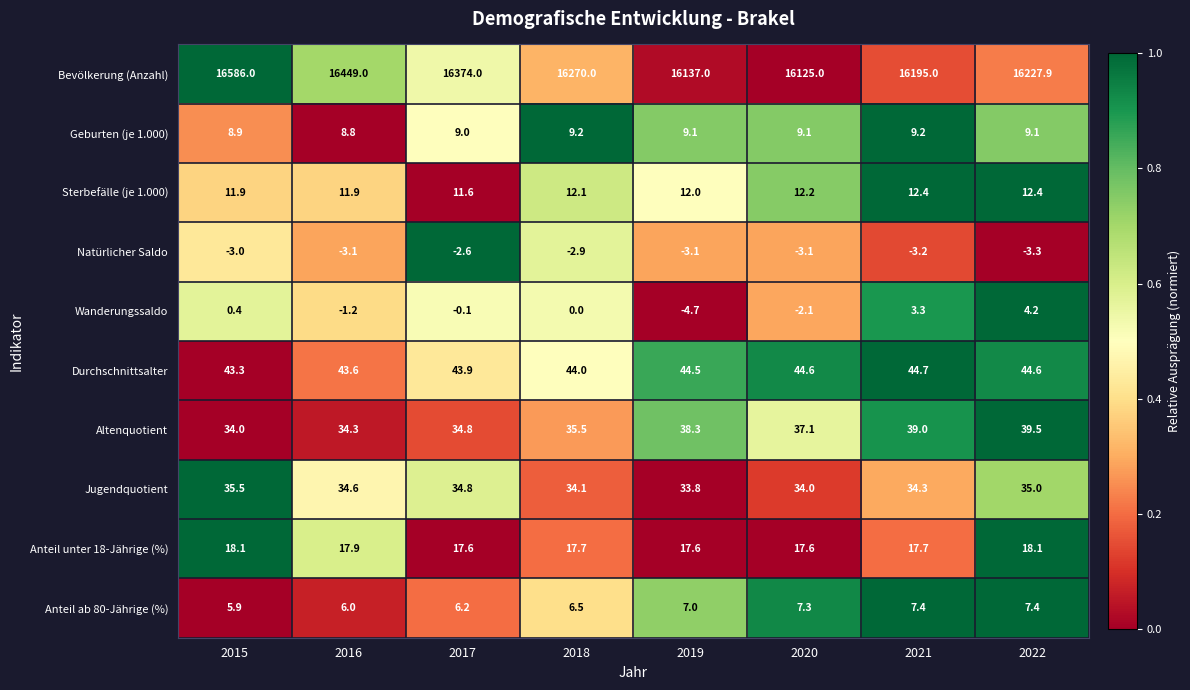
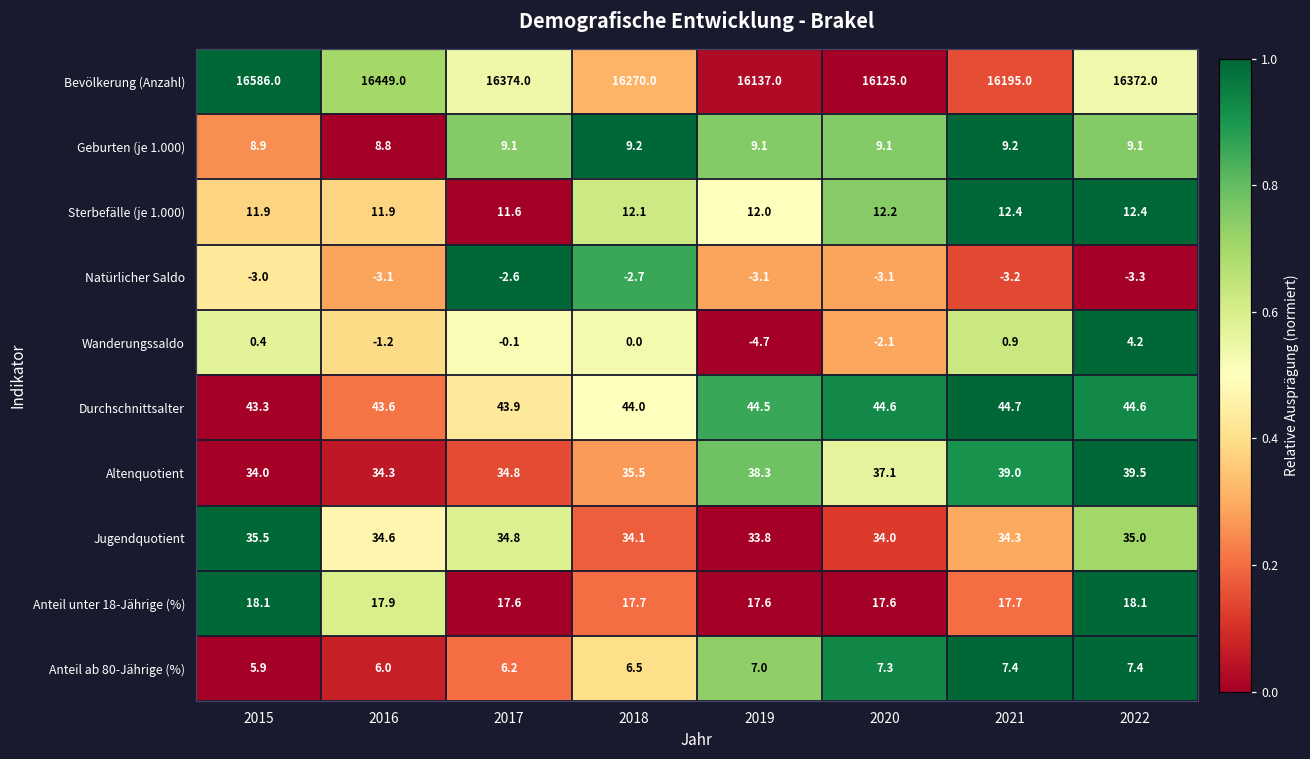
  {
    "Bevölkerung (Anzahl)": {
      "2015": 16586.0,
      "2016": 16449.0,
      "2017": 16374.0,
      "2018": 16270.0,
      "2019": 16137.0,
      "2020": 16125.0,
      "2021": 16195.0,
-     "2022": 16227.9
+     "2022": 16372.0
    },
    "Geburten (je 1.000)": {
      "2015": 8.9,
      "2016": 8.8,
-     "2017": 9.0,
+     "2017": 9.1,
      "2018": 9.2,
      "2019": 9.1,
      "2020": 9.1,
      "2021": 9.2,
      "2022": 9.1
    },
    "Sterbefälle (je 1.000)": {
      "2015": 11.9,
      "2016": 11.9,
      "2017": 11.6,
      "2018": 12.1,
      "2019": 12.0,
      "2020": 12.2,
      "2021": 12.4,
      "2022": 12.4
    },
    "Natürlicher Saldo": {
      "2015": -3.0,
      "2016": -3.1,
      "2017": -2.6,
-     "2018": -2.9,
+     "2018": -2.7,
      "2019": -3.1,
      "2020": -3.1,
      "2021": -3.2,
      "2022": -3.3
    },
    "Wanderungssaldo": {
      "2015": 0.4,
      "2016": -1.2,
      "2017": -0.1,
      "2018": 0.0,
      "2019": -4.7,
      "2020": -2.1,
-     "2021": 3.3,
+     "2021": 0.9,
      "2022": 4.2
    },
    "Durchschnittsalter": {
      "2015": 43.3,
      "2016": 43.6,
      "2017": 43.9,
      "2018": 44.0,
      "2019": 44.5,
      "2020": 44.6,
      "2021": 44.7,
      "2022": 44.6
    },
    "Altenquotient": {
      "2015": 34.0,
      "2016": 34.3,
      "2017": 34.8,
      "2018": 35.5,
      "2019": 38.3,
      "2020": 37.1,
      "2021": 39.0,
      "2022": 39.5
    },
    "Jugendquotient": {
      "2015": 35.5,
      "2016": 34.6,
      "2017": 34.8,
      "2018": 34.1,
      "2019": 33.8,
      "2020": 34.0,
      "2021": 34.3,
      "2022": 35.0
    },
    "Anteil unter 18-Jährige (%)": {
      "2015": 18.1,
      "2016": 17.9,
      "2017": 17.6,
      "2018": 17.7,
      "2019": 17.6,
      "2020": 17.6,
      "2021": 17.7,
      "2022": 18.1
    },
    "Anteil ab 80-Jährige (%)": {
      "2015": 5.9,
      "2016": 6.0,
      "2017": 6.2,
      "2018": 6.5,
      "2019": 7.0,
      "2020": 7.3,
      "2021": 7.4,
      "2022": 7.4
    }
  }
